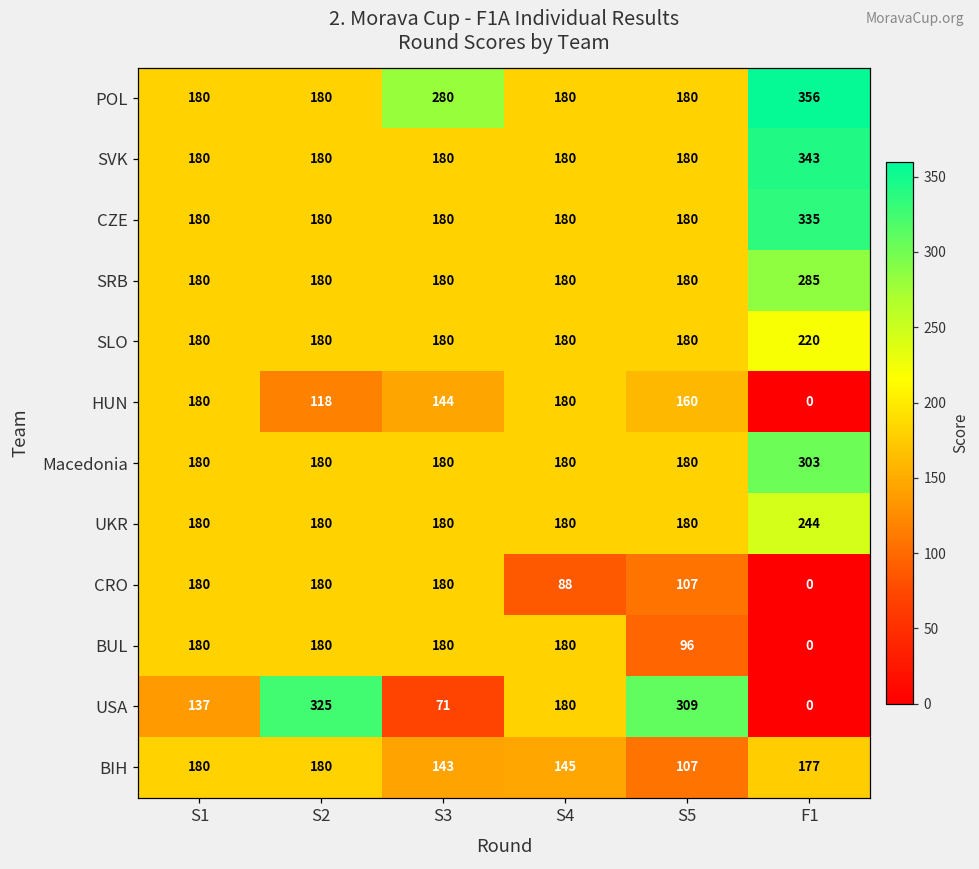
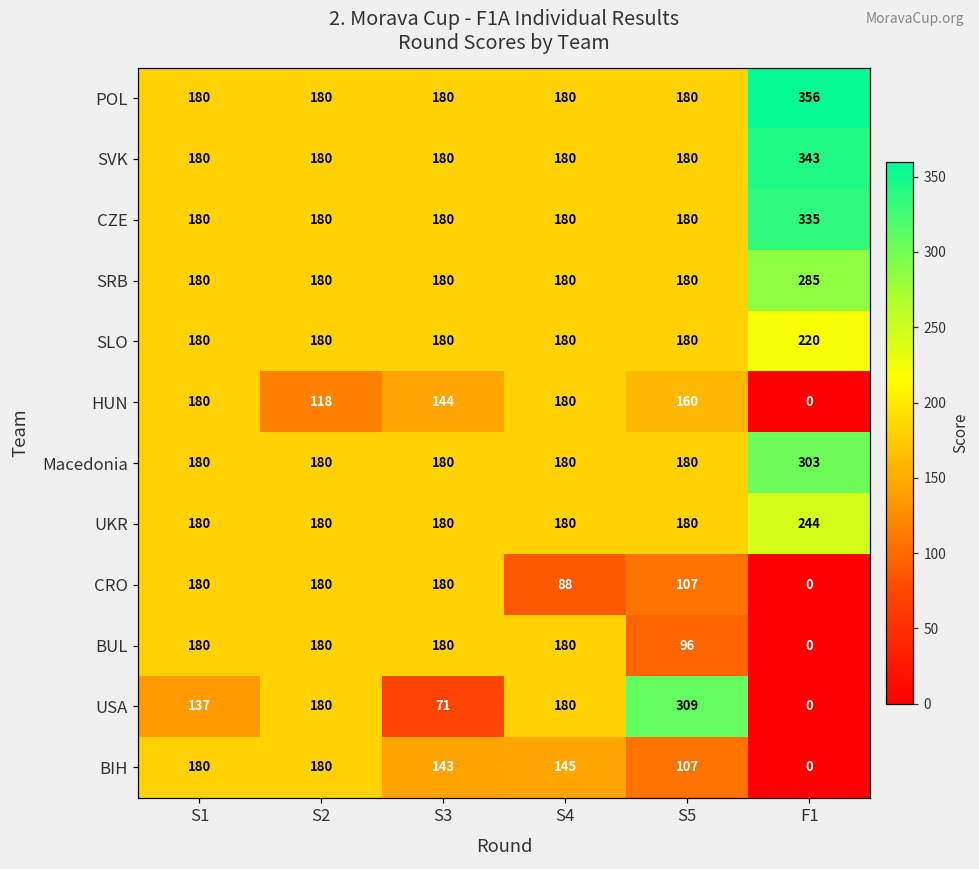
  {
    "POL": {
      "S1": 180,
      "S2": 180,
-     "S3": 280,
+     "S3": 180,
      "S4": 180,
      "S5": 180,
      "F1": 356
    },
    "SVK": {
      "S1": 180,
      "S2": 180,
      "S3": 180,
      "S4": 180,
      "S5": 180,
      "F1": 343
    },
    "CZE": {
      "S1": 180,
      "S2": 180,
      "S3": 180,
      "S4": 180,
      "S5": 180,
      "F1": 335
    },
    "SRB": {
      "S1": 180,
      "S2": 180,
      "S3": 180,
      "S4": 180,
      "S5": 180,
      "F1": 285
    },
    "SLO": {
      "S1": 180,
      "S2": 180,
      "S3": 180,
      "S4": 180,
      "S5": 180,
      "F1": 220
    },
    "HUN": {
      "S1": 180,
      "S2": 118,
      "S3": 144,
      "S4": 180,
      "S5": 160,
      "F1": 0
    },
    "Macedonia": {
      "S1": 180,
      "S2": 180,
      "S3": 180,
      "S4": 180,
      "S5": 180,
      "F1": 303
    },
    "UKR": {
      "S1": 180,
      "S2": 180,
      "S3": 180,
      "S4": 180,
      "S5": 180,
      "F1": 244
    },
    "CRO": {
      "S1": 180,
      "S2": 180,
      "S3": 180,
      "S4": 88,
      "S5": 107,
      "F1": 0
    },
    "BUL": {
      "S1": 180,
      "S2": 180,
      "S3": 180,
      "S4": 180,
      "S5": 96,
      "F1": 0
    },
    "USA": {
      "S1": 137,
-     "S2": 325,
+     "S2": 180,
      "S3": 71,
      "S4": 180,
      "S5": 309,
      "F1": 0
    },
    "BIH": {
      "S1": 180,
      "S2": 180,
      "S3": 143,
      "S4": 145,
      "S5": 107,
-     "F1": 177
+     "F1": 0
    }
  }
